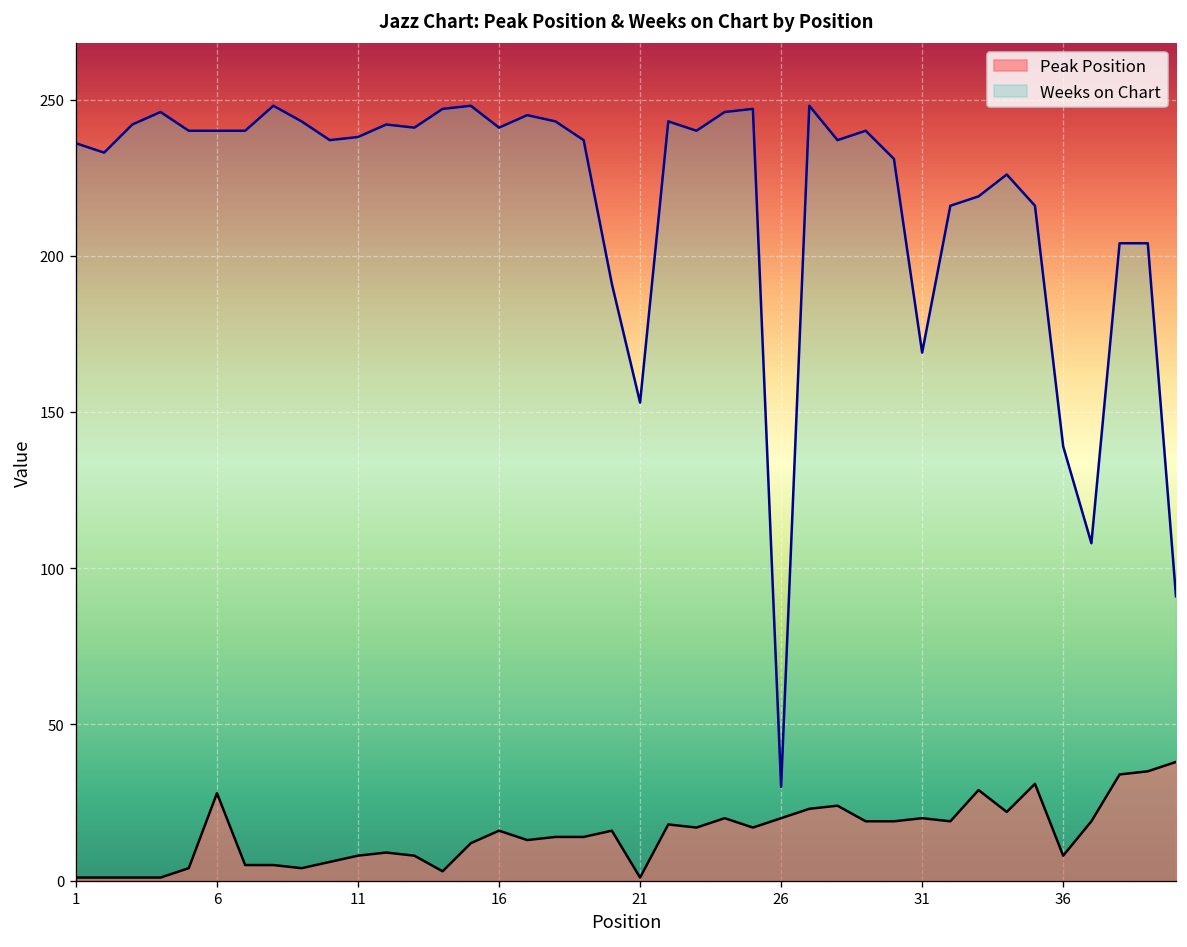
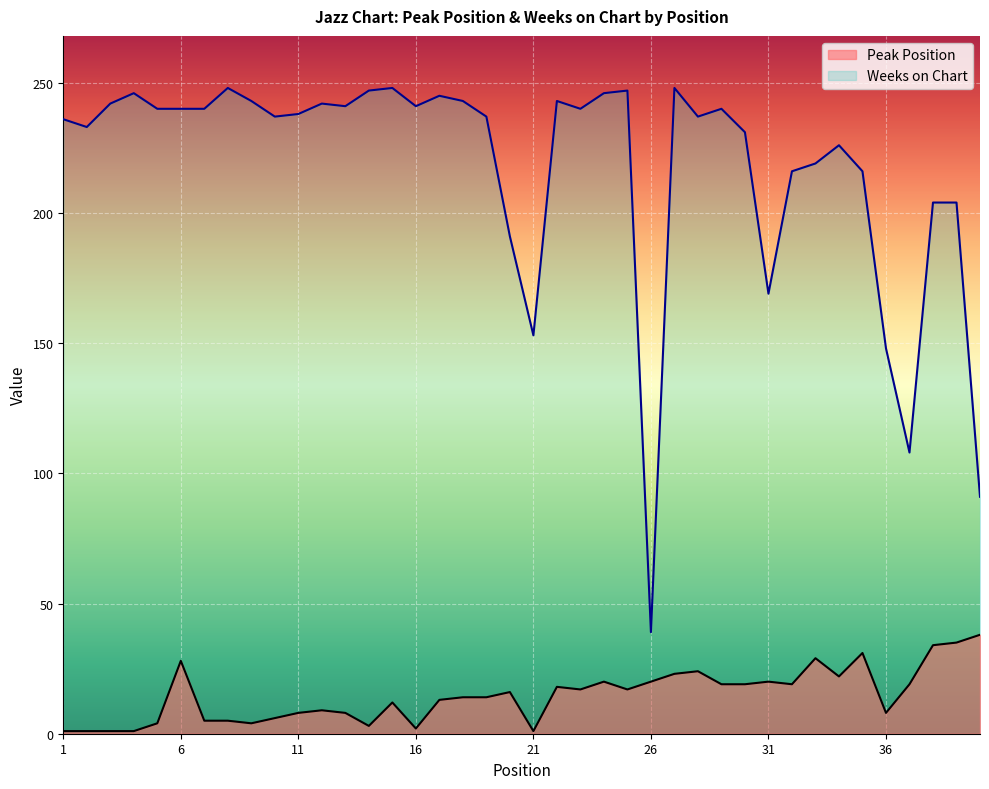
  {
    "Peak Position": {
      "1": 1,
      "6": 28,
      "11": 8,
-     "16": 16,
+     "16": 2,
      "21": 1,
      "26": 20,
      "31": 20,
      "36": 8
    },
    "Weeks on Chart": {
      "1": 236,
      "6": 240,
      "11": 238,
      "16": 241,
      "21": 153,
-     "26": 30,
+     "26": 39,
      "31": 169,
-     "36": 139
+     "36": 148
    }
  }
